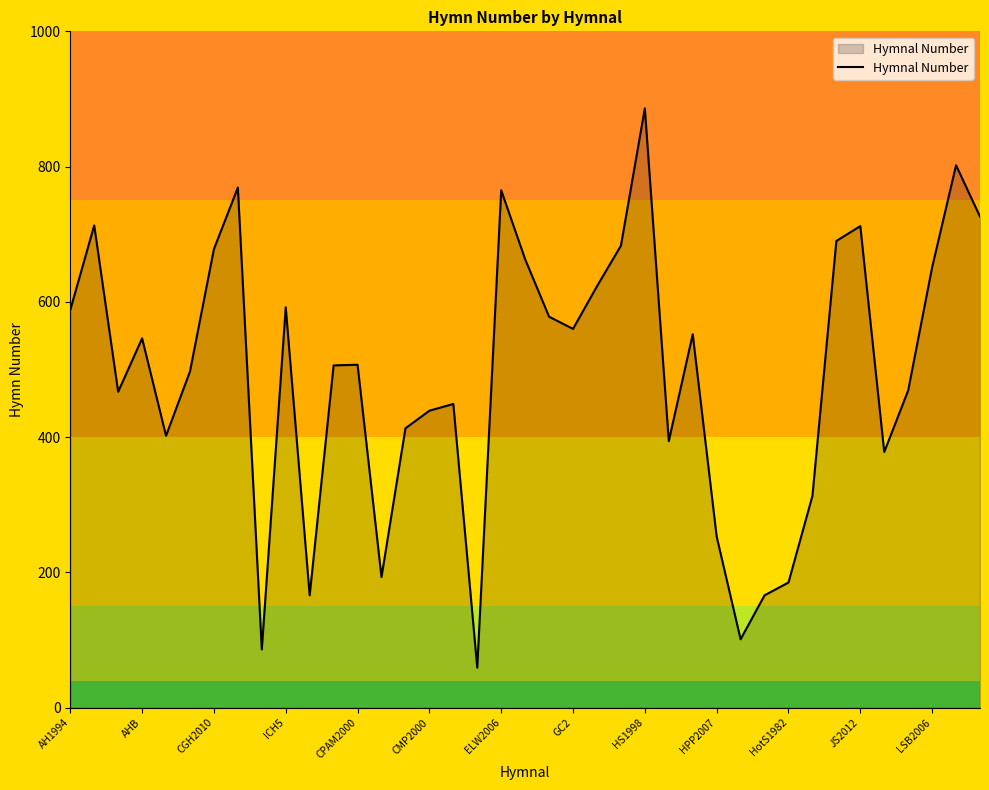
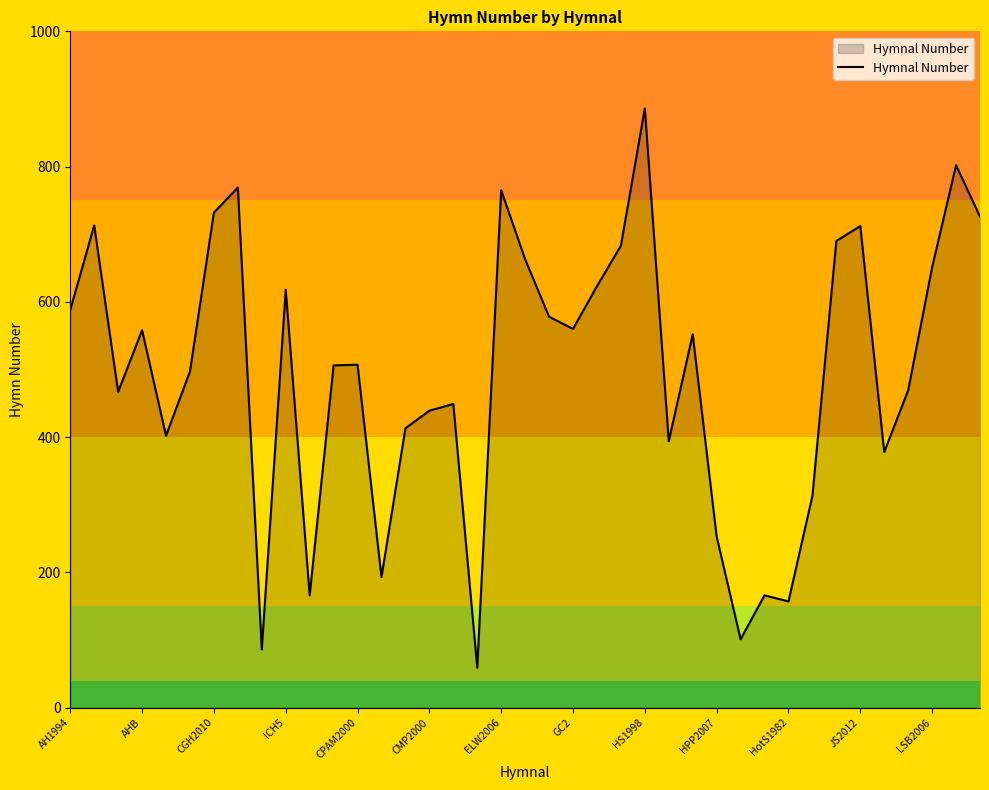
  {
    "AH1994": 590,
-   "AHB": 550,
-   "CGH2010": 680,
-   "ICH5": 590,
+   "AHB": 560,
+   "CGH2010": 730,
+   "ICH5": 620,
    "CPAM2000": 510,
    "CMP2000": 440,
    "ELW2006": 770,
    "GC2": 560,
    "HS1998": 890,
    "HPP2007": 250,
-   "HotS1982": 190,
+   "HotS1982": 160,
    "JS2012": 710,
    "LSB2006": 650
  }
